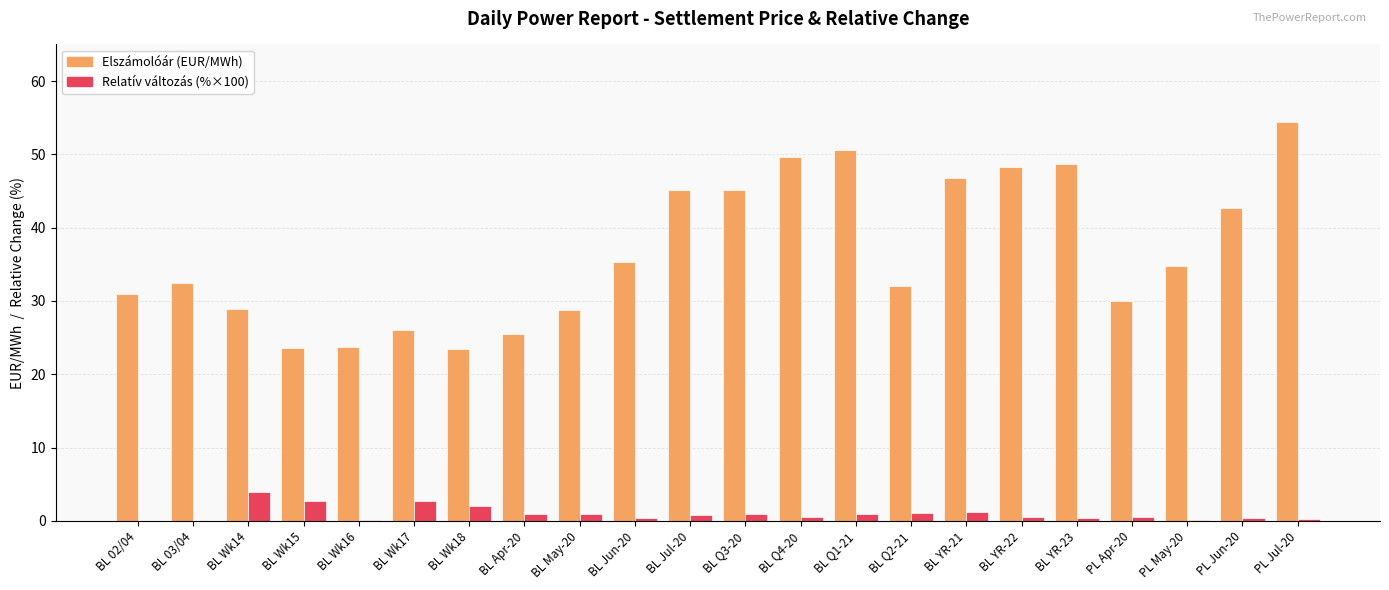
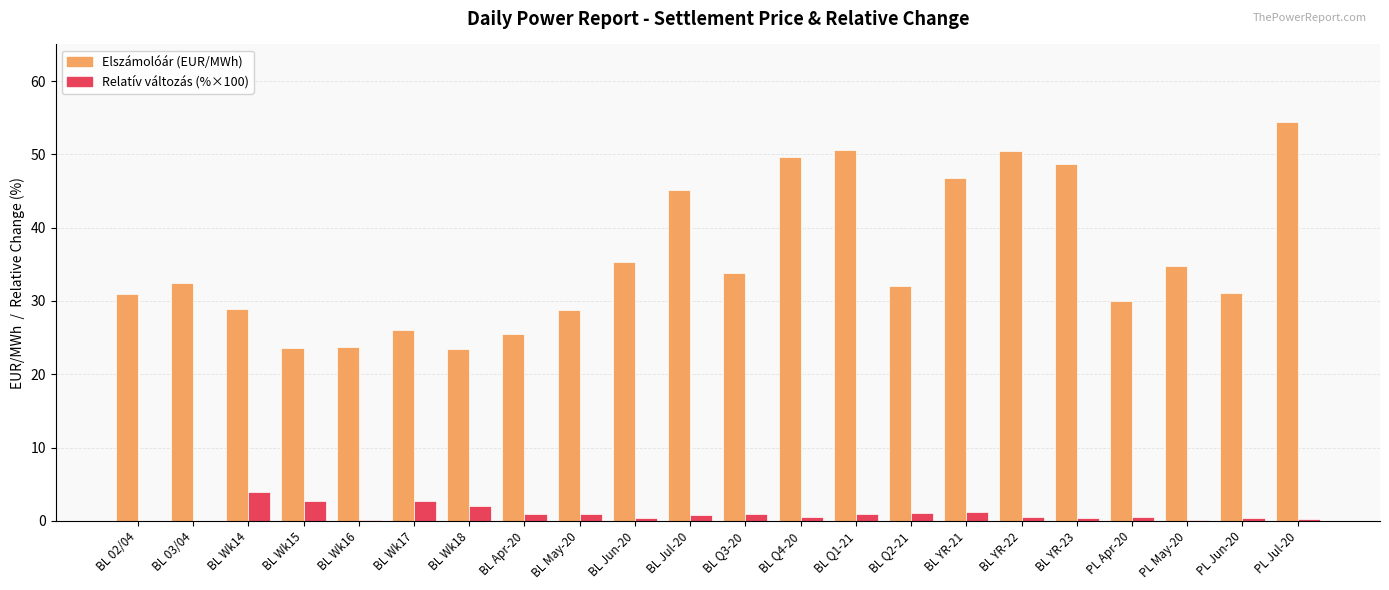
  {
    "Elszámolóár (EUR/MWh)": {
      "BL 02/04": 31,
      "BL 03/04": 33,
      "BL Wk14": 29,
      "BL Wk15": 24,
      "BL Wk16": 24,
      "BL Wk17": 26,
      "BL Wk18": 23,
      "BL Apr-20": 26,
      "BL May-20": 29,
      "BL Jun-20": 35,
      "BL Jul-20": 45,
-     "BL Q3-20": 45,
+     "BL Q3-20": 34,
      "BL Q4-20": 50,
      "BL Q1-21": 51,
      "BL Q2-21": 32,
      "BL YR-21": 47,
-     "BL YR-22": 48,
+     "BL YR-22": 50,
      "BL YR-23": 49,
      "PL Apr-20": 30,
      "PL May-20": 35,
-     "PL Jun-20": 43,
+     "PL Jun-20": 31,
      "PL Jul-20": 54
    }
  }
